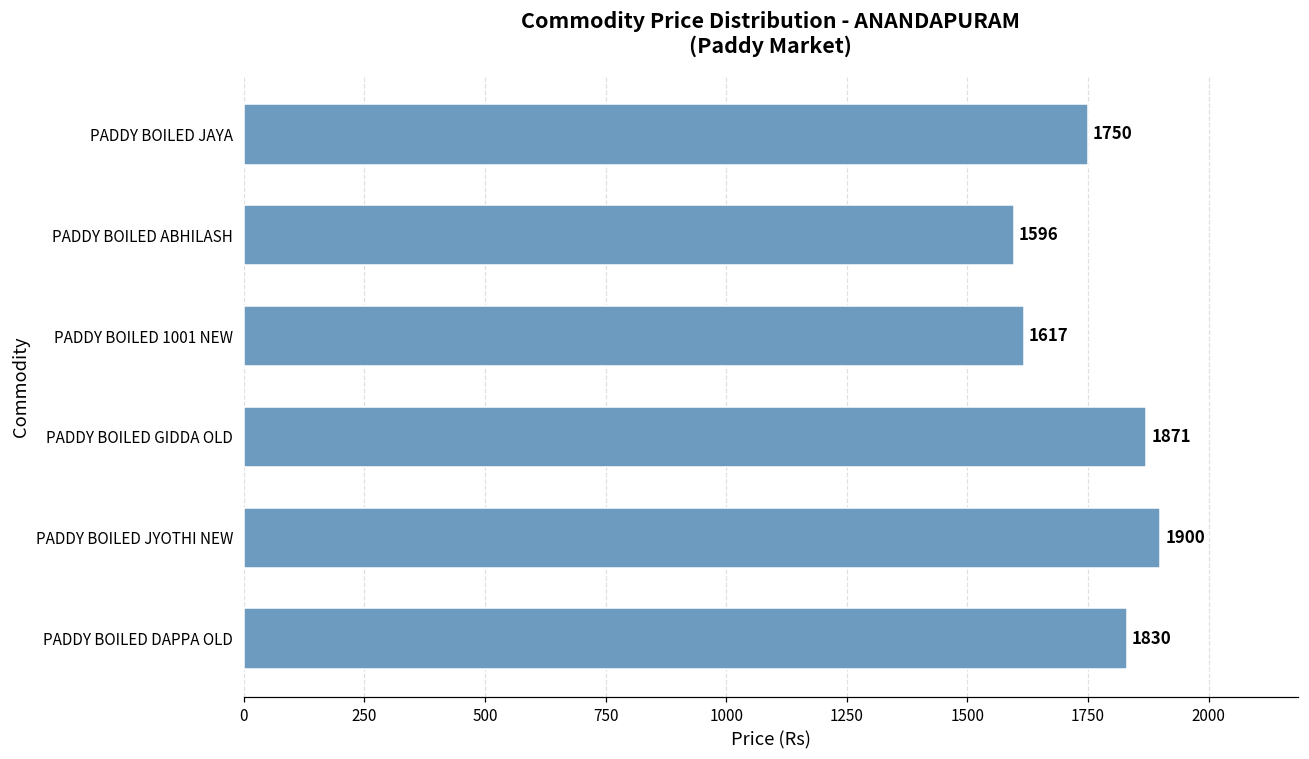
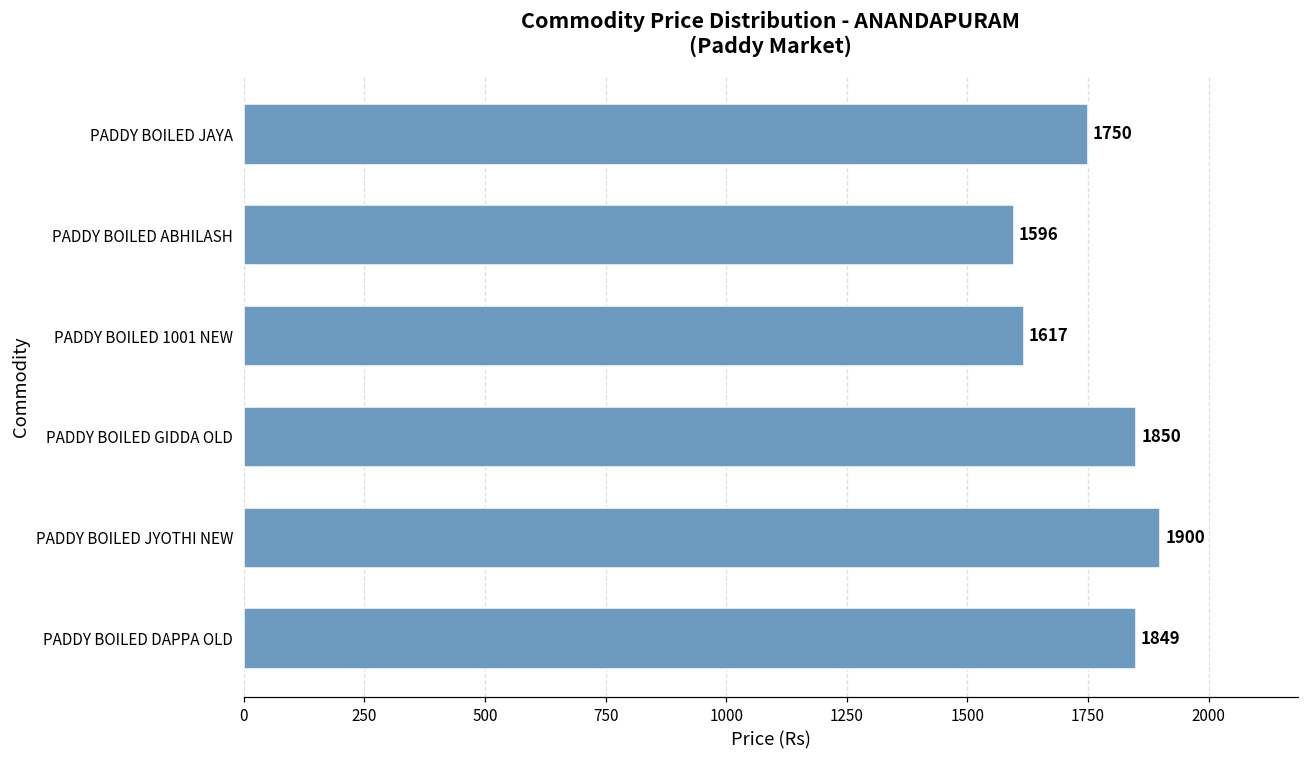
  {
    "PADDY BOILED JAYA": 1750,
    "PADDY BOILED ABHILASH": 1596,
    "PADDY BOILED 1001 NEW": 1617,
-   "PADDY BOILED GIDDA OLD": 1871,
+   "PADDY BOILED GIDDA OLD": 1850,
    "PADDY BOILED JYOTHI NEW": 1900,
-   "PADDY BOILED DAPPA OLD": 1830
+   "PADDY BOILED DAPPA OLD": 1849
  }
